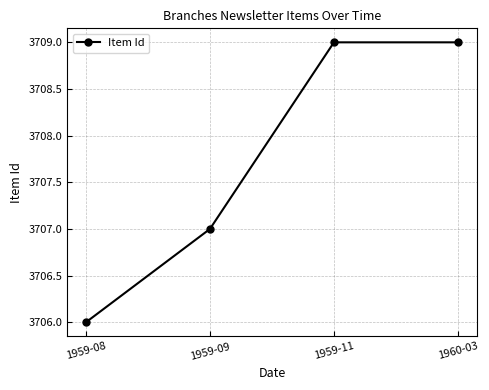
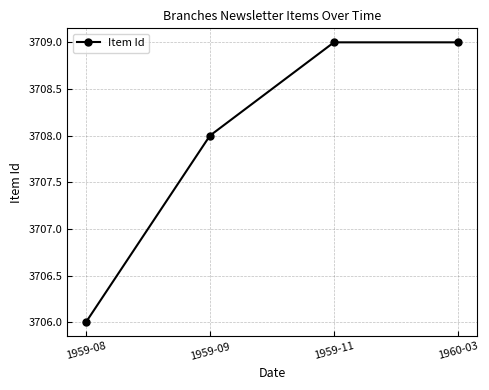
  {
    "1959-08": 3706,
-   "1959-09": 3707,
+   "1959-09": 3708,
    "1959-11": 3709,
    "1960-03": 3709
  }
